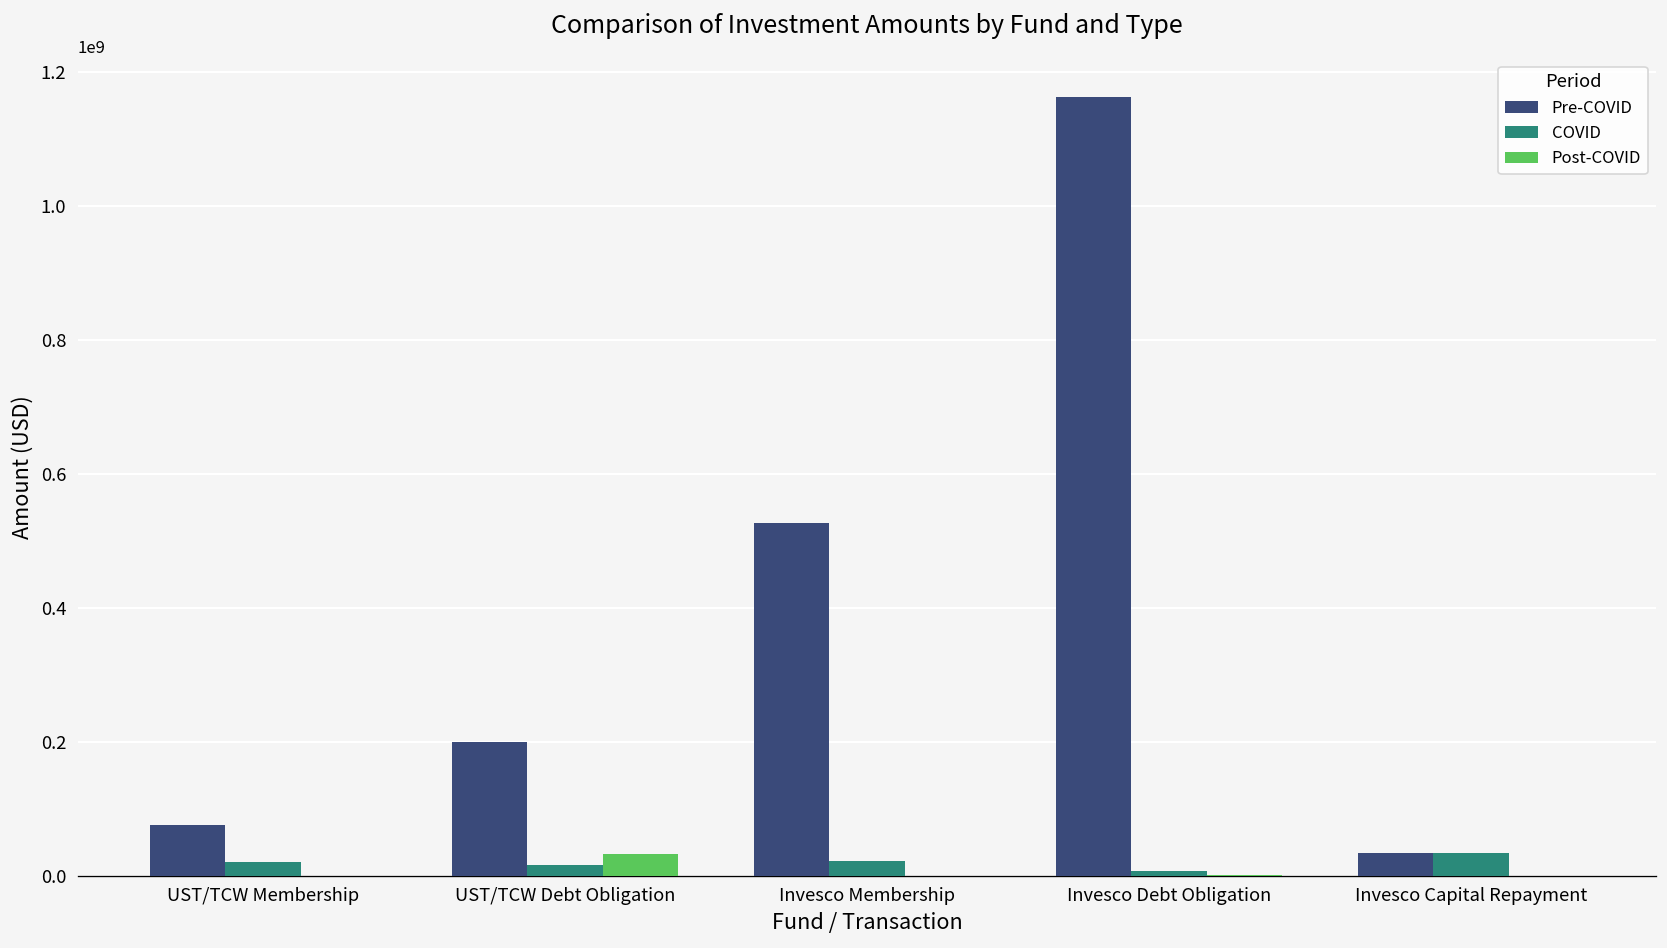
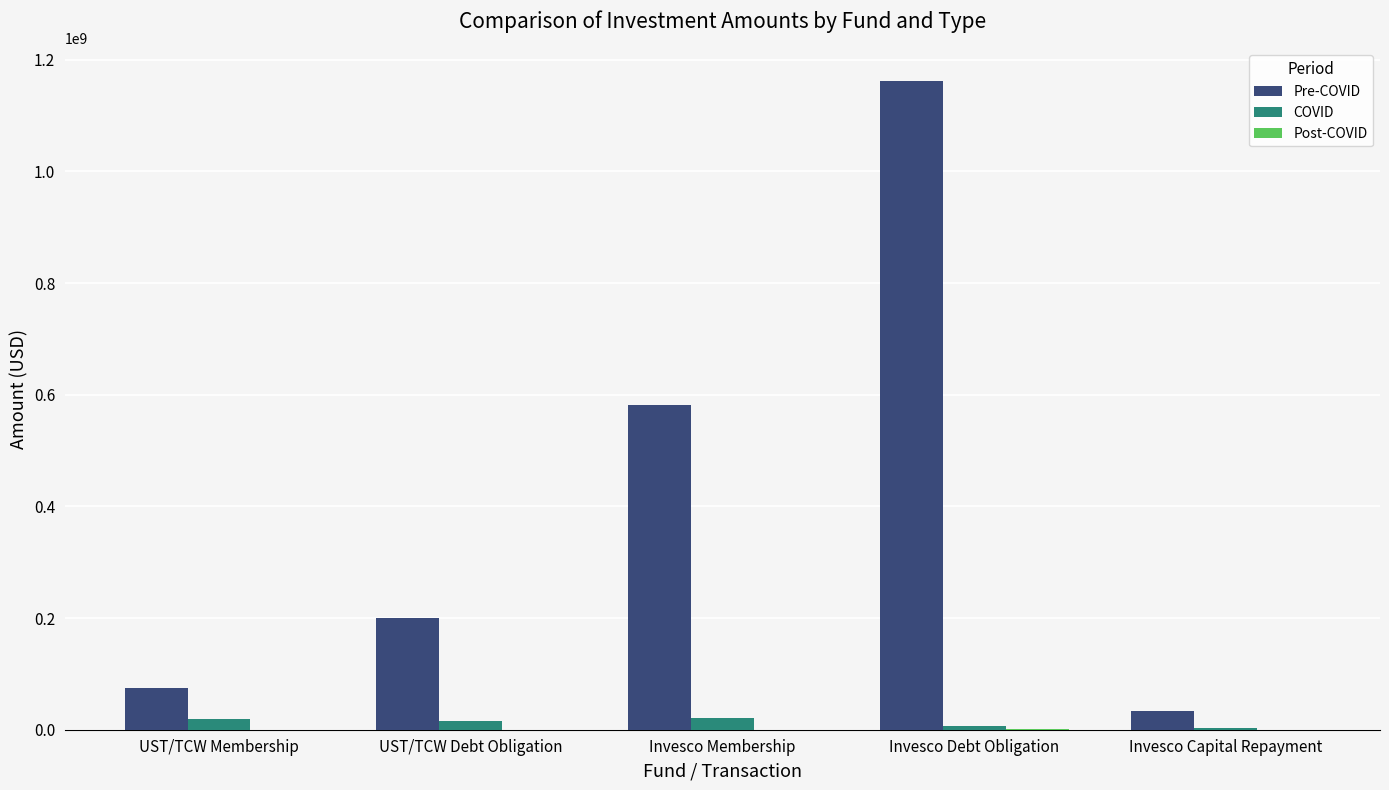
  {
    "Pre-COVID": {
      "UST/TCW Membership": 80000000,
      "UST/TCW Debt Obligation": 200000000,
-     "Invesco Membership": 530000000,
+     "Invesco Membership": 580000000,
      "Invesco Debt Obligation": 1160000000,
      "Invesco Capital Repayment": 30000000
    },
    "COVID": {
      "UST/TCW Membership": 20000000,
      "UST/TCW Debt Obligation": 20000000,
      "Invesco Membership": 20000000,
      "Invesco Debt Obligation": 10000000,
-     "Invesco Capital Repayment": 30000000
+     "Invesco Capital Repayment": 0
    },
    "Post-COVID": {
-     "UST/TCW Debt Obligation": 30000000
+     "UST/TCW Debt Obligation": 0
    }
  }
